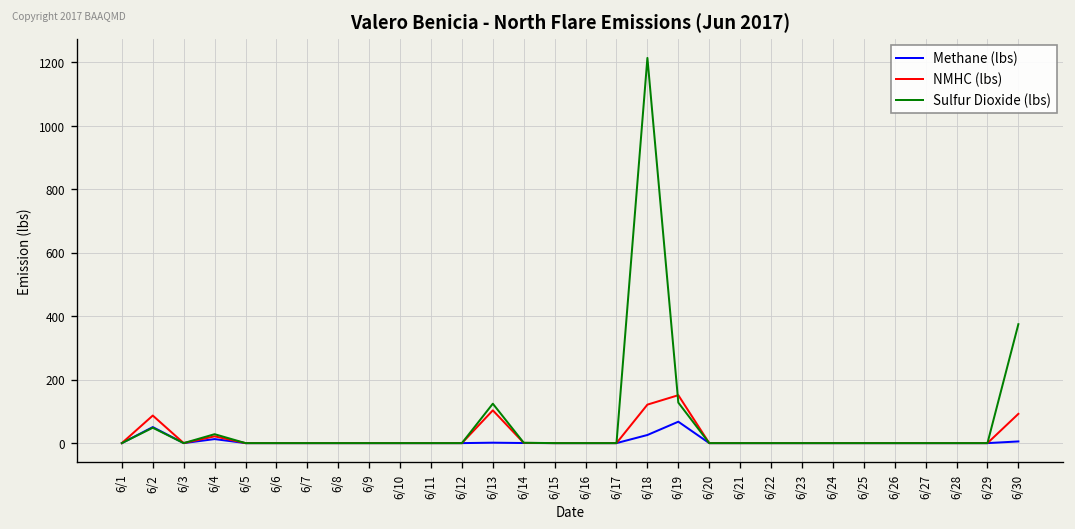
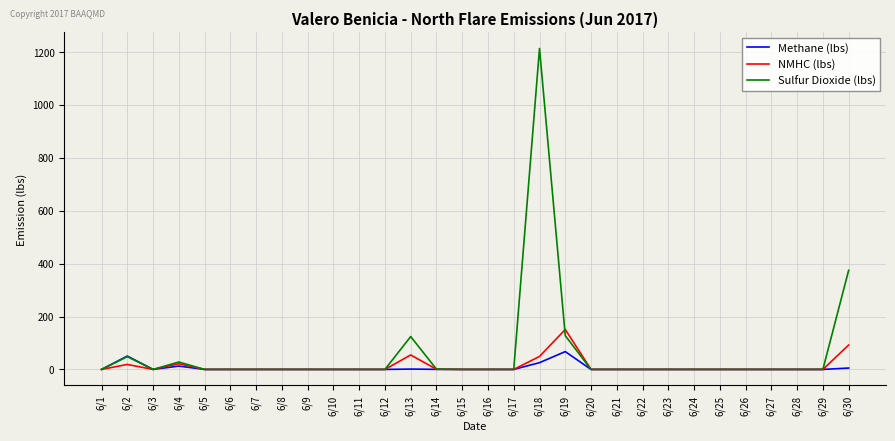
  {
    "Methane (lbs)": {
      "6/13": 0,
      "6/18": 30,
      "6/19": 70,
      "6/30": 10
    },
    "NMHC (lbs)": {
-     "6/2": 90,
-     "6/13": 100,
-     "6/18": 120,
+     "6/2": 20,
+     "6/13": 50,
+     "6/18": 50,
      "6/19": 150,
      "6/30": 90
    },
    "Sulfur Dioxide (lbs)": {
      "6/13": 120,
      "6/18": 1210,
      "6/19": 130,
      "6/30": 370
    }
  }
